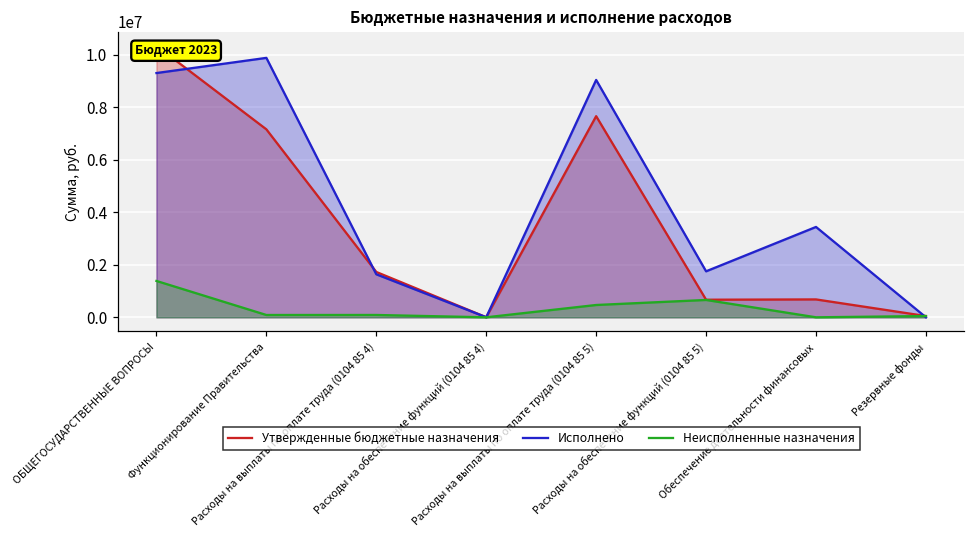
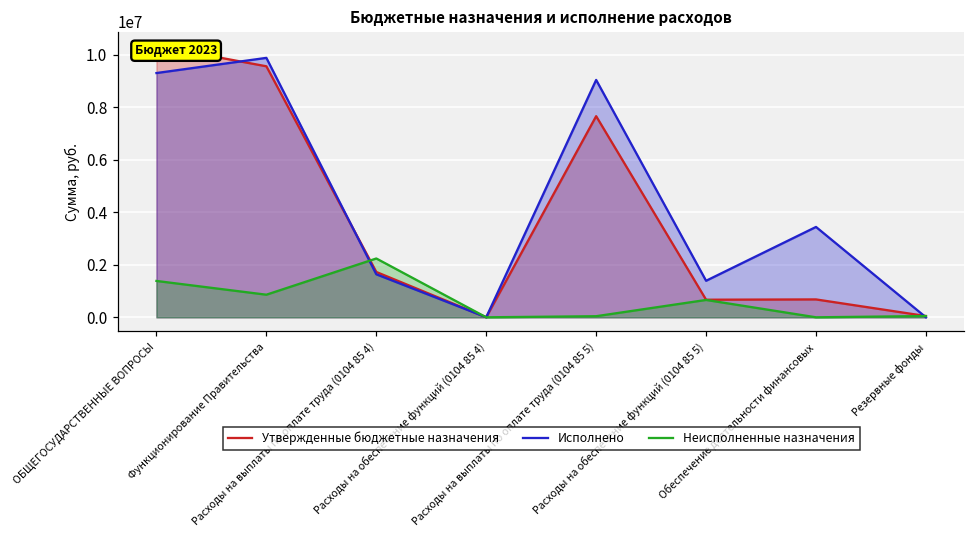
  {
    "Утвержденные бюджетные назначения": {
-     "Функционирование Правительства": 7200000,
+     "Функционирование Правительства": 9600000,
      "Расходы на выплаты по оплате труда (0104 85 5)": 7700000,
      "Обеспечение деятельности финансовых": 700000
    },
    "Исполнено": {
      "ОБЩЕГОСУДАРСТВЕННЫЕ ВОПРОСЫ": 9300000,
      "Функционирование Правительства": 9900000,
      "Расходы на выплаты по оплате труда (0104 85 5)": 9000000,
-     "Расходы на обеспечение функций (0104 85 5)": 1800000,
+     "Расходы на обеспечение функций (0104 85 5)": 1400000,
      "Обеспечение деятельности финансовых": 3400000
    },
    "Неисполненные назначения": {
      "ОБЩЕГОСУДАРСТВЕННЫЕ ВОПРОСЫ": 1400000,
-     "Функционирование Правительства": 100000,
-     "Расходы на выплаты по оплате труда (0104 85 4)": 100000,
-     "Расходы на выплаты по оплате труда (0104 85 5)": 500000,
+     "Функционирование Правительства": 900000,
+     "Расходы на выплаты по оплате труда (0104 85 4)": 2200000,
+     "Расходы на выплаты по оплате труда (0104 85 5)": 0,
      "Обеспечение деятельности финансовых": 0
    }
  }
